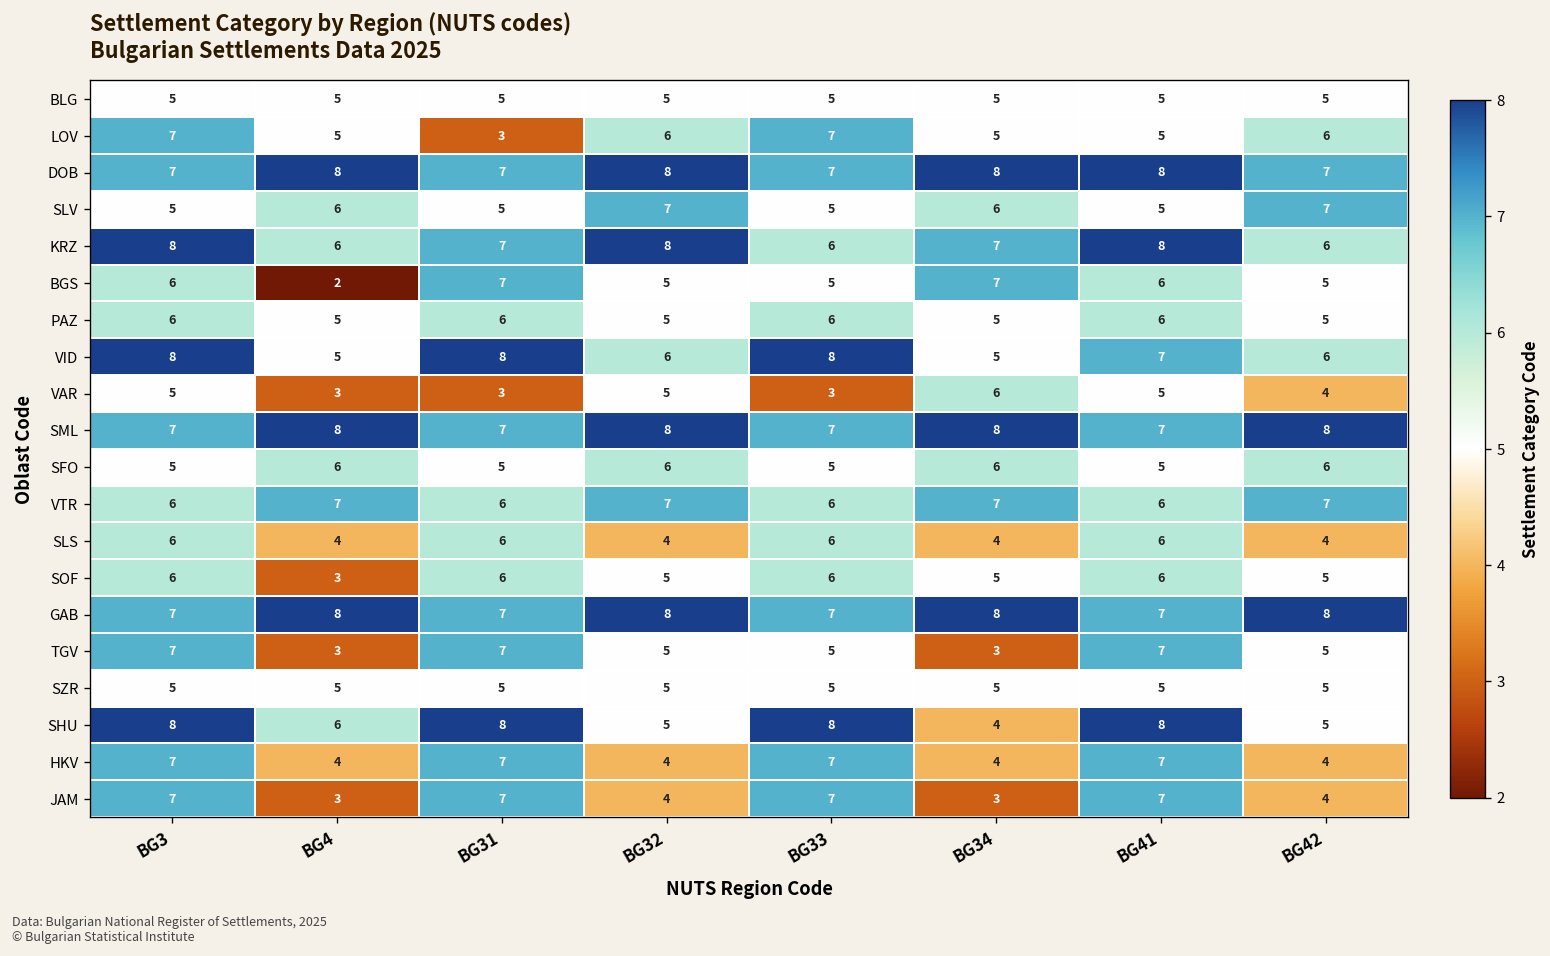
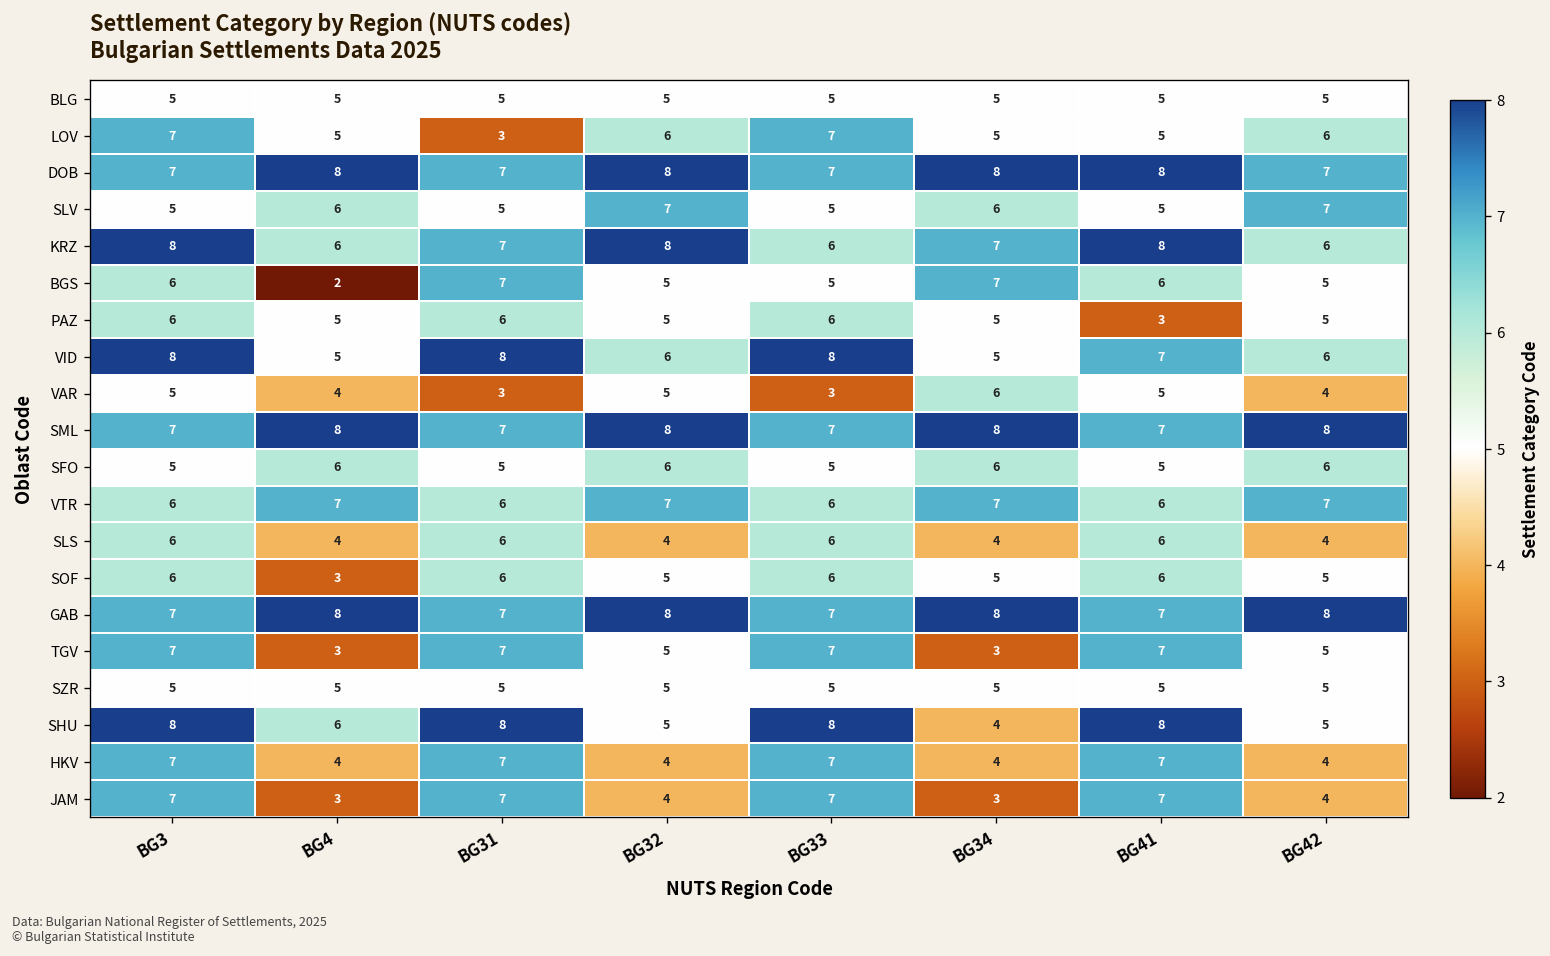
  {
    "BLG": {
      "BG3": 5,
      "BG4": 5,
      "BG31": 5,
      "BG32": 5,
      "BG33": 5,
      "BG34": 5,
      "BG41": 5,
      "BG42": 5
    },
    "LOV": {
      "BG3": 7,
      "BG4": 5,
      "BG31": 3,
      "BG32": 6,
      "BG33": 7,
      "BG34": 5,
      "BG41": 5,
      "BG42": 6
    },
    "DOB": {
      "BG3": 7,
      "BG4": 8,
      "BG31": 7,
      "BG32": 8,
      "BG33": 7,
      "BG34": 8,
      "BG41": 8,
      "BG42": 7
    },
    "SLV": {
      "BG3": 5,
      "BG4": 6,
      "BG31": 5,
      "BG32": 7,
      "BG33": 5,
      "BG34": 6,
      "BG41": 5,
      "BG42": 7
    },
    "KRZ": {
      "BG3": 8,
      "BG4": 6,
      "BG31": 7,
      "BG32": 8,
      "BG33": 6,
      "BG34": 7,
      "BG41": 8,
      "BG42": 6
    },
    "BGS": {
      "BG3": 6,
      "BG4": 2,
      "BG31": 7,
      "BG32": 5,
      "BG33": 5,
      "BG34": 7,
      "BG41": 6,
      "BG42": 5
    },
    "PAZ": {
      "BG3": 6,
      "BG4": 5,
      "BG31": 6,
      "BG32": 5,
      "BG33": 6,
      "BG34": 5,
-     "BG41": 6,
+     "BG41": 3,
      "BG42": 5
    },
    "VID": {
      "BG3": 8,
      "BG4": 5,
      "BG31": 8,
      "BG32": 6,
      "BG33": 8,
      "BG34": 5,
      "BG41": 7,
      "BG42": 6
    },
    "VAR": {
      "BG3": 5,
-     "BG4": 3,
+     "BG4": 4,
      "BG31": 3,
      "BG32": 5,
      "BG33": 3,
      "BG34": 6,
      "BG41": 5,
      "BG42": 4
    },
    "SML": {
      "BG3": 7,
      "BG4": 8,
      "BG31": 7,
      "BG32": 8,
      "BG33": 7,
      "BG34": 8,
      "BG41": 7,
      "BG42": 8
    },
    "SFO": {
      "BG3": 5,
      "BG4": 6,
      "BG31": 5,
      "BG32": 6,
      "BG33": 5,
      "BG34": 6,
      "BG41": 5,
      "BG42": 6
    },
    "VTR": {
      "BG3": 6,
      "BG4": 7,
      "BG31": 6,
      "BG32": 7,
      "BG33": 6,
      "BG34": 7,
      "BG41": 6,
      "BG42": 7
    },
    "SLS": {
      "BG3": 6,
      "BG4": 4,
      "BG31": 6,
      "BG32": 4,
      "BG33": 6,
      "BG34": 4,
      "BG41": 6,
      "BG42": 4
    },
    "SOF": {
      "BG3": 6,
      "BG4": 3,
      "BG31": 6,
      "BG32": 5,
      "BG33": 6,
      "BG34": 5,
      "BG41": 6,
      "BG42": 5
    },
    "GAB": {
      "BG3": 7,
      "BG4": 8,
      "BG31": 7,
      "BG32": 8,
      "BG33": 7,
      "BG34": 8,
      "BG41": 7,
      "BG42": 8
    },
    "TGV": {
      "BG3": 7,
      "BG4": 3,
      "BG31": 7,
      "BG32": 5,
-     "BG33": 5,
+     "BG33": 7,
      "BG34": 3,
      "BG41": 7,
      "BG42": 5
    },
    "SZR": {
      "BG3": 5,
      "BG4": 5,
      "BG31": 5,
      "BG32": 5,
      "BG33": 5,
      "BG34": 5,
      "BG41": 5,
      "BG42": 5
    },
    "SHU": {
      "BG3": 8,
      "BG4": 6,
      "BG31": 8,
      "BG32": 5,
      "BG33": 8,
      "BG34": 4,
      "BG41": 8,
      "BG42": 5
    },
    "HKV": {
      "BG3": 7,
      "BG4": 4,
      "BG31": 7,
      "BG32": 4,
      "BG33": 7,
      "BG34": 4,
      "BG41": 7,
      "BG42": 4
    },
    "JAM": {
      "BG3": 7,
      "BG4": 3,
      "BG31": 7,
      "BG32": 4,
      "BG33": 7,
      "BG34": 3,
      "BG41": 7,
      "BG42": 4
    }
  }
